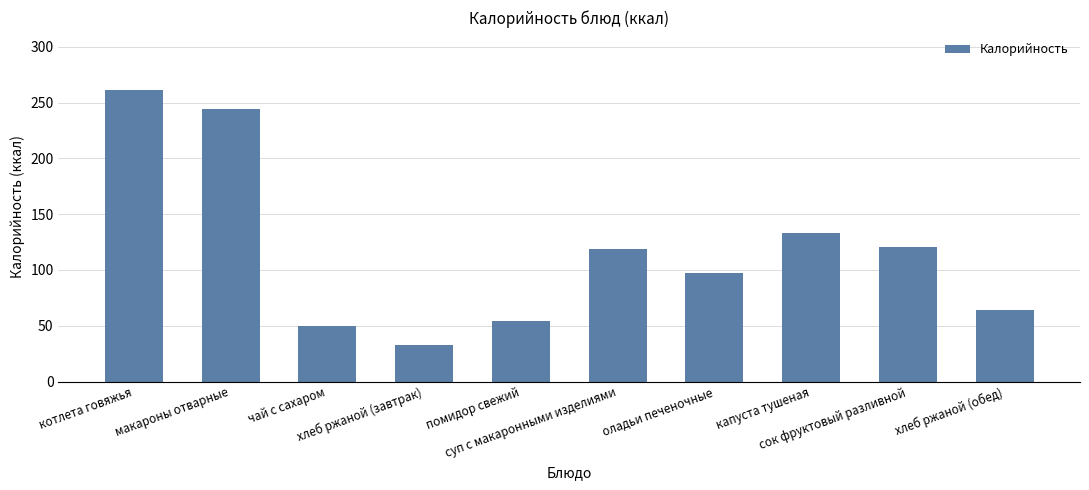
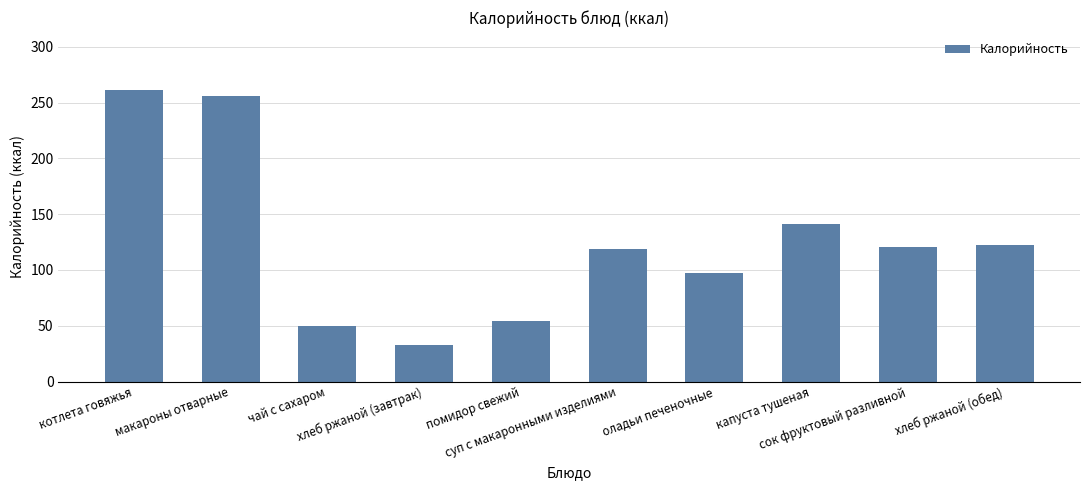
  {
    "котлета говяжья": 261,
-   "макароны отварные": 245,
+   "макароны отварные": 256,
    "чай с сахаром": 50,
    "хлеб ржаной (завтрак)": 33,
    "помидор свежий": 54,
    "суп с макаронными изделиями": 119,
    "оладьи печеночные": 98,
-   "капуста тушеная": 133,
+   "капуста тушеная": 141,
    "сок фруктовый разливной": 121,
-   "хлеб ржаной (обед)": 64
+   "хлеб ржаной (обед)": 123
  }
